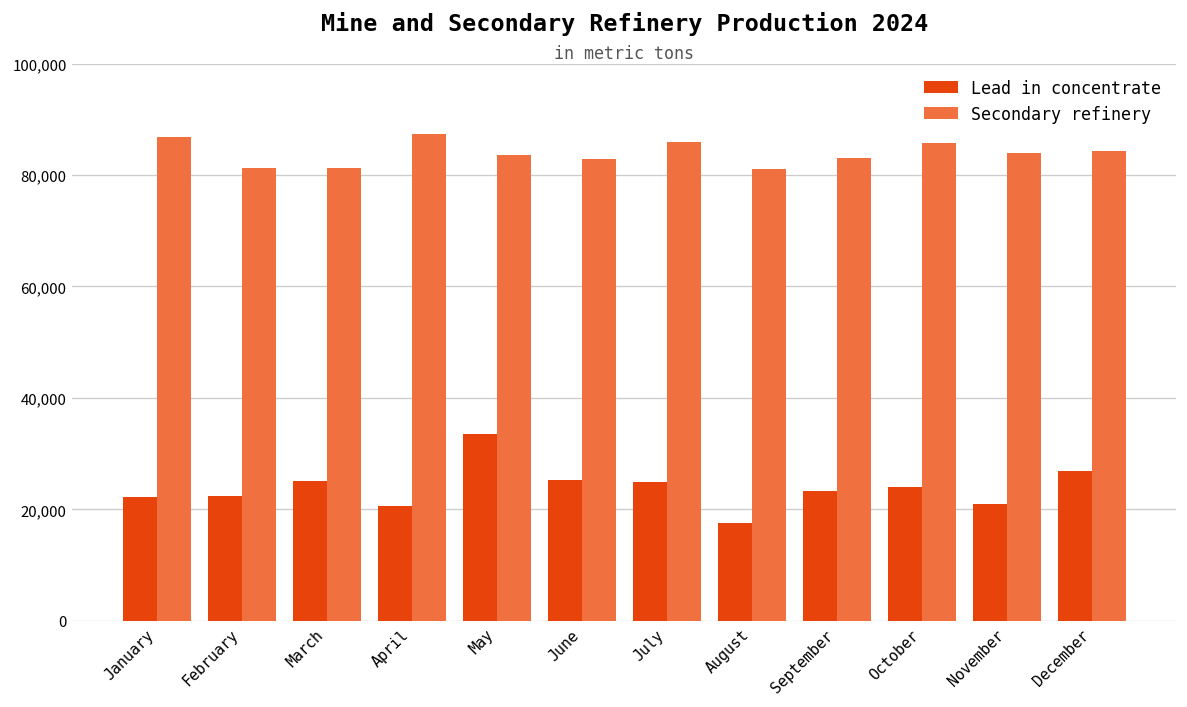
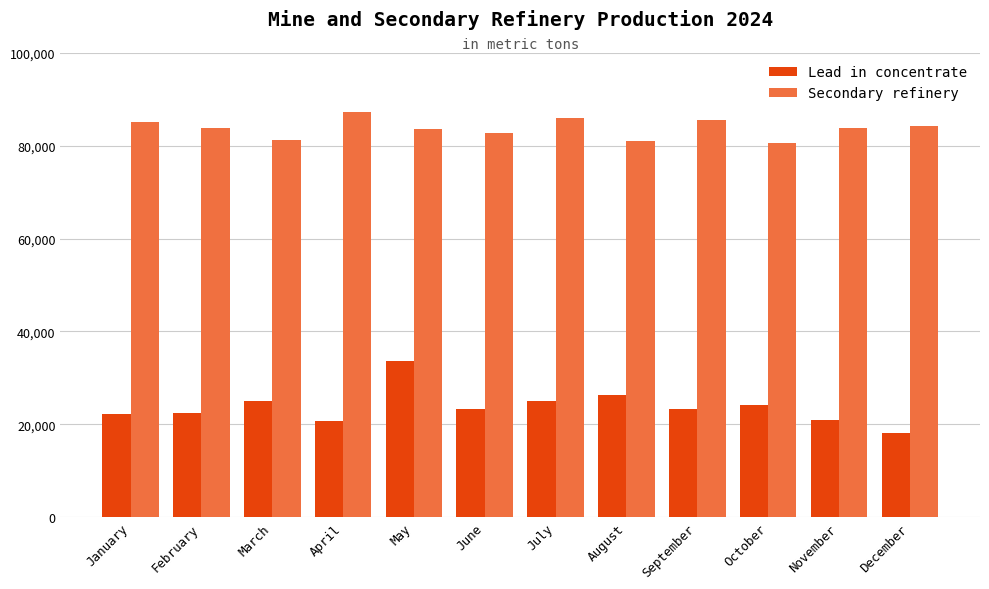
  {
    "Lead in concentrate": {
      "January": "22,000",
      "February": "22,000",
      "March": "25,000",
      "April": "21,000",
      "May": "34,000",
-     "June": "25,000",
+     "June": "23,000",
      "July": "25,000",
-     "August": "18,000",
+     "August": "26,000",
      "September": "23,000",
      "October": "24,000",
      "November": "21,000",
-     "December": "27,000"
+     "December": "18,000"
    },
    "Secondary refinery": {
-     "January": "87,000",
-     "February": "81,000",
+     "January": "85,000",
+     "February": "84,000",
      "March": "81,000",
      "April": "87,000",
      "May": "84,000",
      "June": "83,000",
      "July": "86,000",
      "August": "81,000",
-     "September": "83,000",
-     "October": "86,000",
+     "September": "86,000",
+     "October": "81,000",
      "November": "84,000",
      "December": "84,000"
    }
  }
